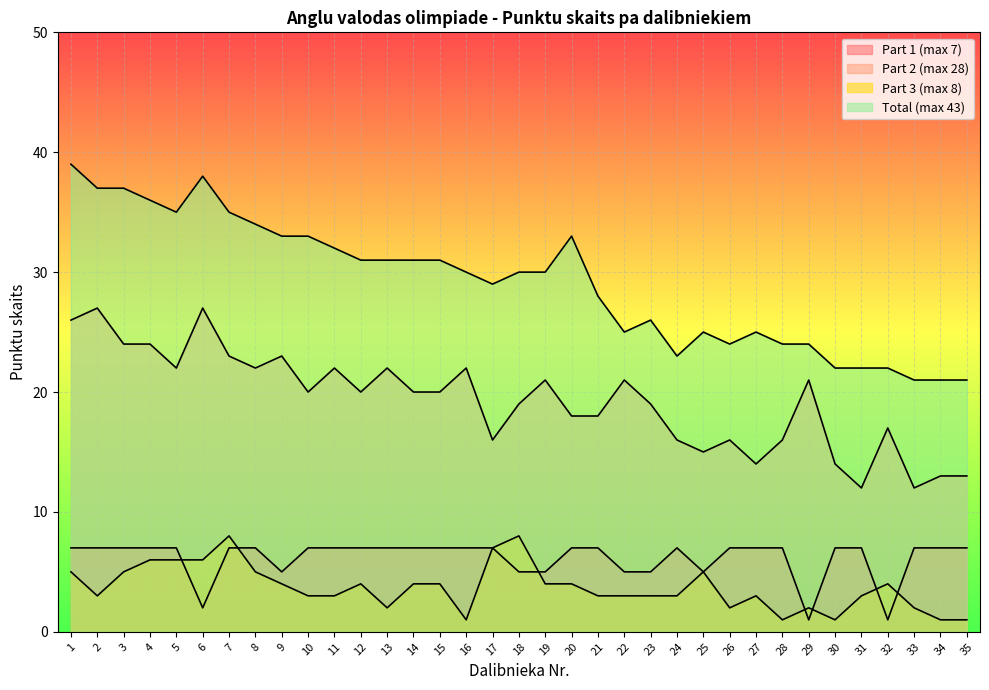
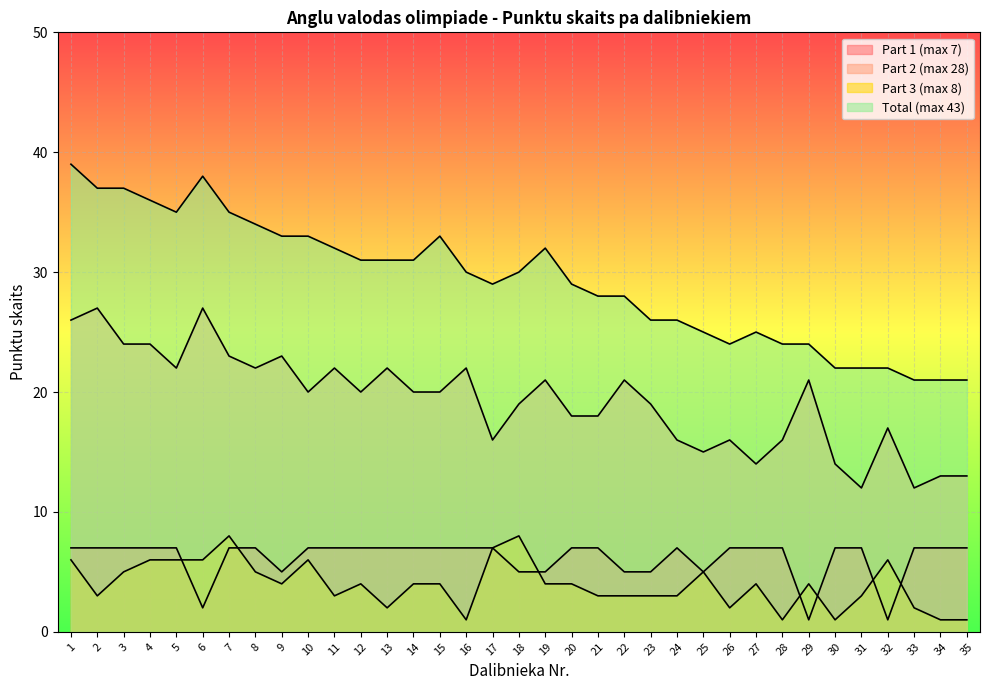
  {
    "Part 3 (max 8)": {
-     "1": 5,
+     "1": 6,
      "2": 3,
      "3": 5,
      "4": 6,
      "5": 6,
      "6": 6,
      "7": 8,
      "8": 5,
      "9": 4,
-     "10": 3,
+     "10": 6,
      "11": 3,
      "12": 4,
      "13": 2,
      "14": 4,
      "15": 4,
      "16": 1,
      "18": 8,
      "19": 4,
      "20": 4,
      "21": 3,
      "22": 3,
      "23": 3,
      "24": 3,
      "26": 2,
-     "27": 3,
+     "27": 4,
      "28": 1,
-     "29": 2,
+     "29": 4,
      "30": 1,
      "31": 3,
-     "32": 4,
+     "32": 6,
      "33": 2,
      "34": 1,
      "35": 1
    },
    "Total (max 43)": {
      "1": 39,
      "2": 37,
      "3": 37,
      "4": 36,
      "5": 35,
      "6": 38,
      "7": 35,
      "8": 34,
      "9": 33,
      "10": 33,
      "11": 32,
      "12": 31,
      "13": 31,
      "14": 31,
-     "15": 31,
+     "15": 33,
      "16": 30,
      "17": 29,
      "18": 30,
-     "19": 30,
-     "20": 33,
+     "19": 32,
+     "20": 29,
      "21": 28,
-     "22": 25,
+     "22": 28,
      "23": 26,
-     "24": 23,
+     "24": 26,
      "25": 25,
      "26": 24,
      "27": 25,
      "28": 24,
      "29": 24,
      "30": 22,
      "31": 22,
      "32": 22,
      "33": 21,
      "34": 21,
      "35": 21
    }
  }
